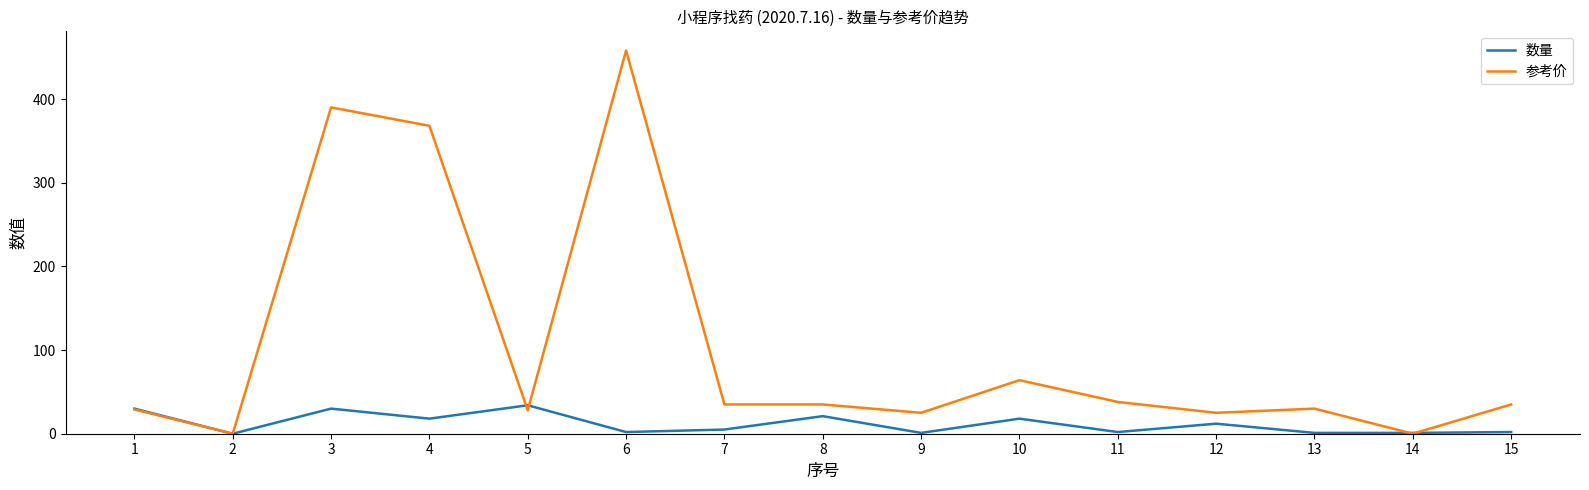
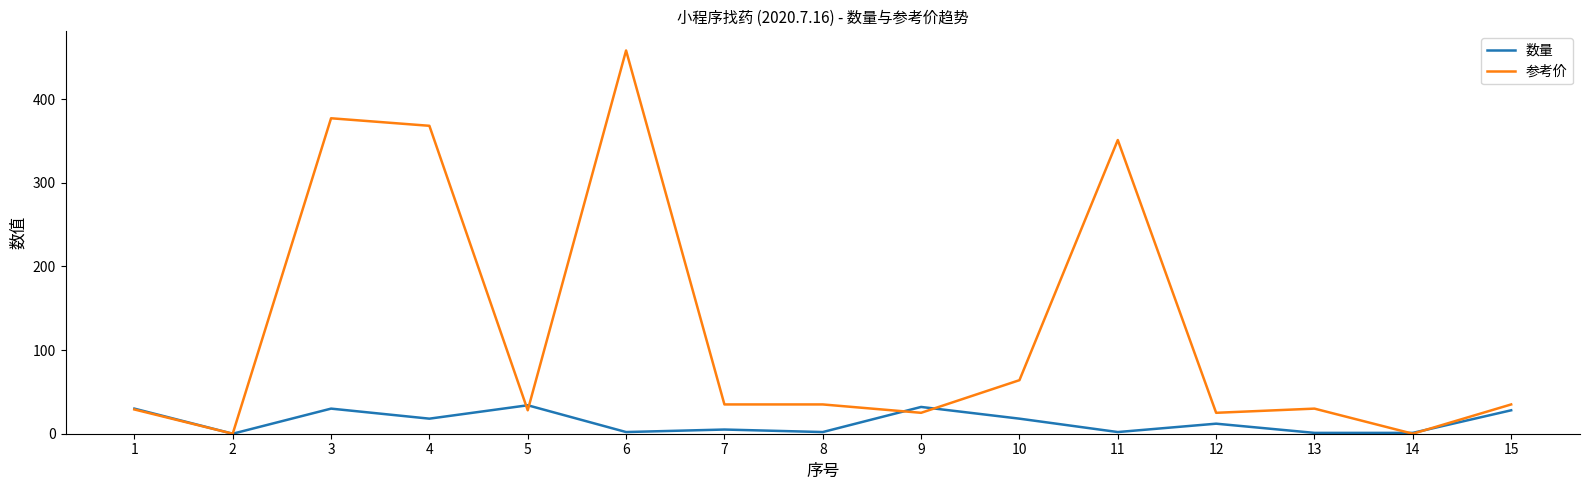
  {
    "数量": {
      "3": 30,
      "4": 20,
      "5": 30,
      "6": 0,
      "7": 10,
-     "8": 20,
-     "9": 0,
+     "8": 0,
+     "9": 30,
      "10": 20,
      "11": 0,
      "12": 10,
      "13": 0,
-     "15": 0
+     "15": 30
    },
    "参考价": {
-     "3": 390,
+     "3": 380,
      "4": 370,
      "5": 30,
      "6": 460,
      "7": 40,
      "8": 40,
      "9": 30,
      "10": 60,
-     "11": 40,
+     "11": 350,
      "12": 30,
      "13": 30,
      "15": 40
    }
  }
